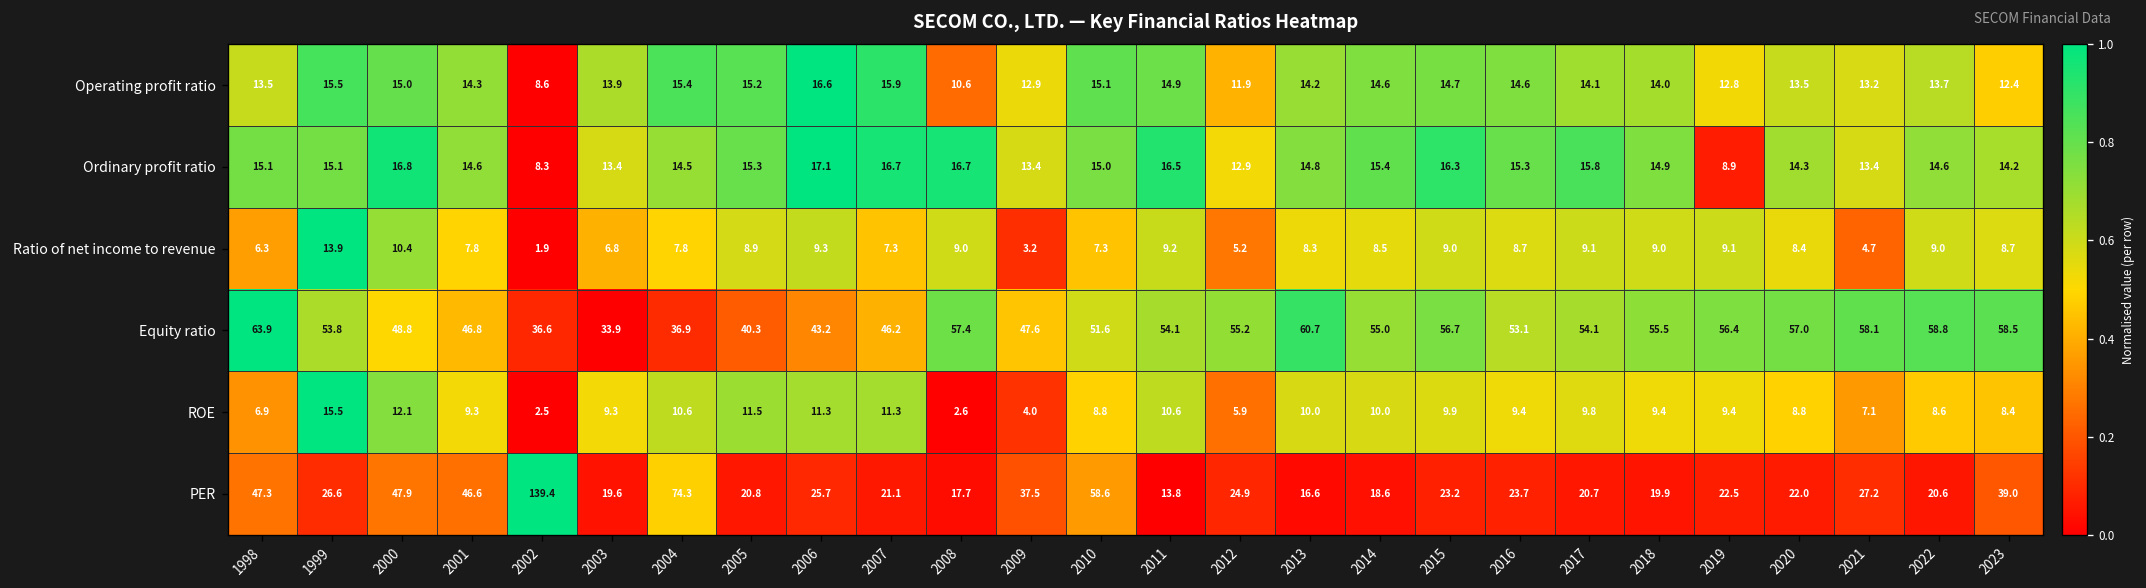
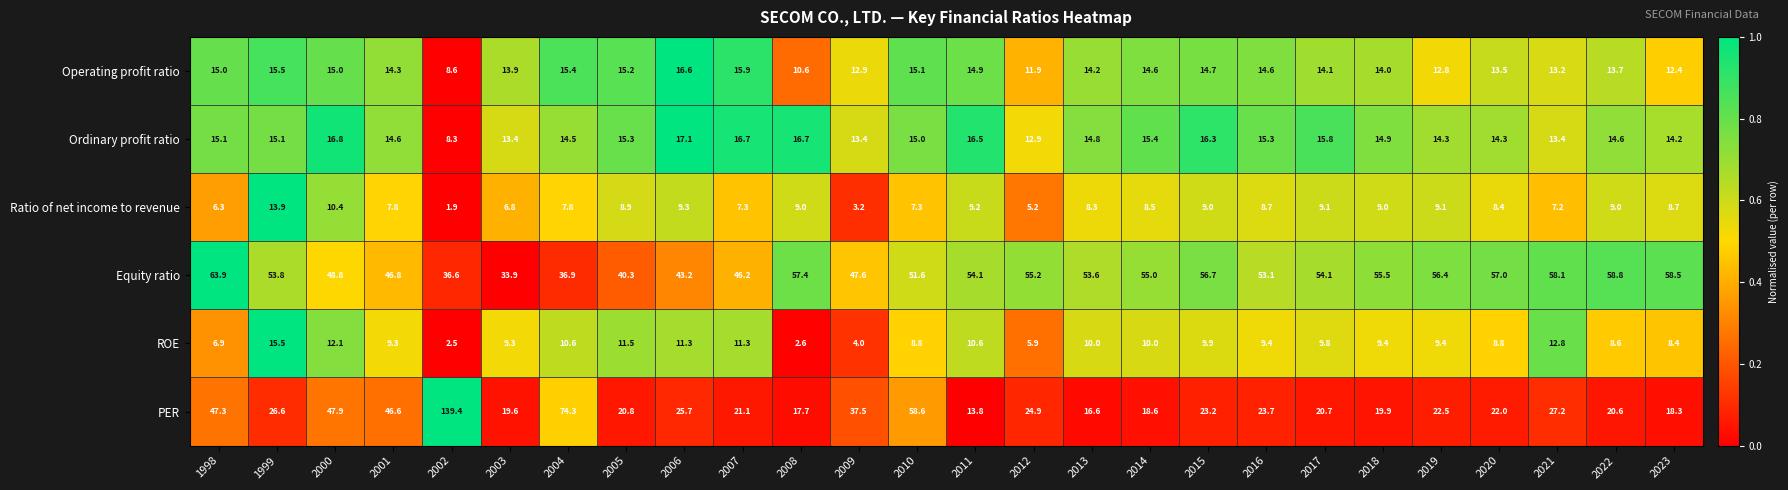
  {
    "Operating profit ratio": {
-     "1998": 13.5,
+     "1998": 15.0,
      "1999": 15.5,
      "2000": 15.0,
      "2001": 14.3,
      "2002": 8.6,
      "2003": 13.9,
      "2004": 15.4,
      "2005": 15.2,
      "2006": 16.6,
      "2007": 15.9,
      "2008": 10.6,
      "2009": 12.9,
      "2010": 15.1,
      "2011": 14.9,
      "2012": 11.9,
      "2013": 14.2,
      "2014": 14.6,
      "2015": 14.7,
      "2016": 14.6,
      "2017": 14.1,
      "2018": 14.0,
      "2019": 12.8,
      "2020": 13.5,
      "2021": 13.2,
      "2022": 13.7,
      "2023": 12.4
    },
    "Ordinary profit ratio": {
      "1998": 15.1,
      "1999": 15.1,
      "2000": 16.8,
      "2001": 14.6,
      "2002": 8.3,
      "2003": 13.4,
      "2004": 14.5,
      "2005": 15.3,
      "2006": 17.1,
      "2007": 16.7,
      "2008": 16.7,
      "2009": 13.4,
      "2010": 15.0,
      "2011": 16.5,
      "2012": 12.9,
      "2013": 14.8,
      "2014": 15.4,
      "2015": 16.3,
      "2016": 15.3,
      "2017": 15.8,
      "2018": 14.9,
-     "2019": 8.9,
+     "2019": 14.3,
      "2020": 14.3,
      "2021": 13.4,
      "2022": 14.6,
      "2023": 14.2
    },
    "Ratio of net income to revenue": {
      "1998": 6.3,
      "1999": 13.9,
      "2000": 10.4,
      "2001": 7.8,
      "2002": 1.9,
      "2003": 6.8,
      "2004": 7.8,
      "2005": 8.9,
      "2006": 9.3,
      "2007": 7.3,
      "2008": 9.0,
      "2009": 3.2,
      "2010": 7.3,
      "2011": 9.2,
      "2012": 5.2,
      "2013": 8.3,
      "2014": 8.5,
      "2015": 9.0,
      "2016": 8.7,
      "2017": 9.1,
      "2018": 9.0,
      "2019": 9.1,
      "2020": 8.4,
-     "2021": 4.7,
+     "2021": 7.2,
      "2022": 9.0,
      "2023": 8.7
    },
    "Equity ratio": {
      "1998": 63.9,
      "1999": 53.8,
      "2000": 48.8,
      "2001": 46.8,
      "2002": 36.6,
      "2003": 33.9,
      "2004": 36.9,
      "2005": 40.3,
      "2006": 43.2,
      "2007": 46.2,
      "2008": 57.4,
      "2009": 47.6,
      "2010": 51.6,
      "2011": 54.1,
      "2012": 55.2,
-     "2013": 60.7,
+     "2013": 53.6,
      "2014": 55.0,
      "2015": 56.7,
      "2016": 53.1,
      "2017": 54.1,
      "2018": 55.5,
      "2019": 56.4,
      "2020": 57.0,
      "2021": 58.1,
      "2022": 58.8,
      "2023": 58.5
    },
    "ROE": {
      "1998": 6.9,
      "1999": 15.5,
      "2000": 12.1,
      "2001": 9.3,
      "2002": 2.5,
      "2003": 9.3,
      "2004": 10.6,
      "2005": 11.5,
      "2006": 11.3,
      "2007": 11.3,
      "2008": 2.6,
      "2009": 4.0,
      "2010": 8.8,
      "2011": 10.6,
      "2012": 5.9,
      "2013": 10.0,
      "2014": 10.0,
      "2015": 9.9,
      "2016": 9.4,
      "2017": 9.8,
      "2018": 9.4,
      "2019": 9.4,
      "2020": 8.8,
-     "2021": 7.1,
+     "2021": 12.8,
      "2022": 8.6,
      "2023": 8.4
    },
    "PER": {
      "1998": 47.3,
      "1999": 26.6,
      "2000": 47.9,
      "2001": 46.6,
      "2002": 139.4,
      "2003": 19.6,
      "2004": 74.3,
      "2005": 20.8,
      "2006": 25.7,
      "2007": 21.1,
      "2008": 17.7,
      "2009": 37.5,
      "2010": 58.6,
      "2011": 13.8,
      "2012": 24.9,
      "2013": 16.6,
      "2014": 18.6,
      "2015": 23.2,
      "2016": 23.7,
      "2017": 20.7,
      "2018": 19.9,
      "2019": 22.5,
      "2020": 22.0,
      "2021": 27.2,
      "2022": 20.6,
-     "2023": 39.0
+     "2023": 18.3
    }
  }
